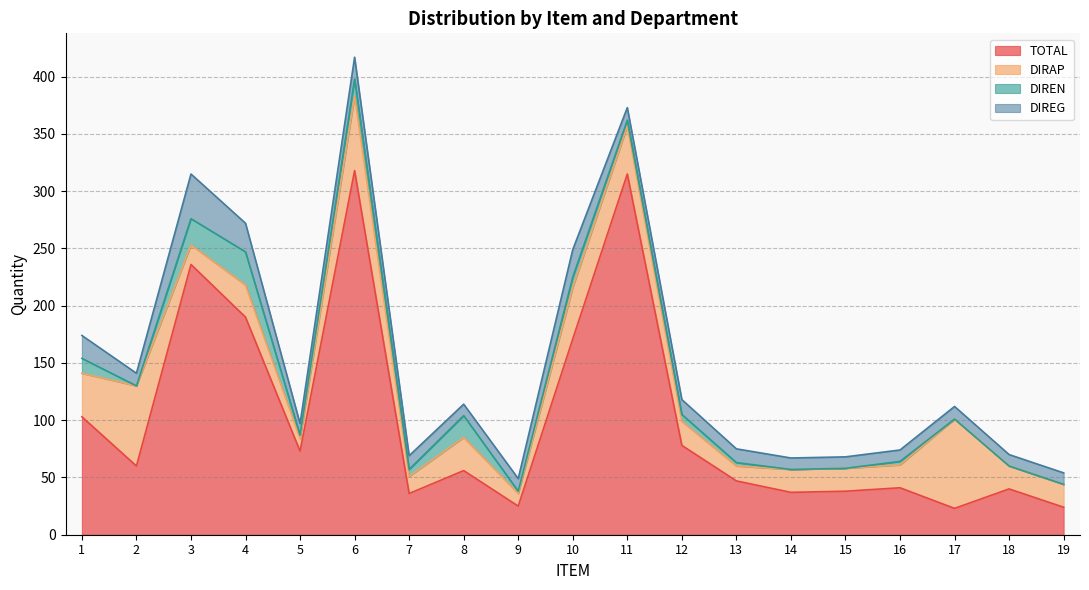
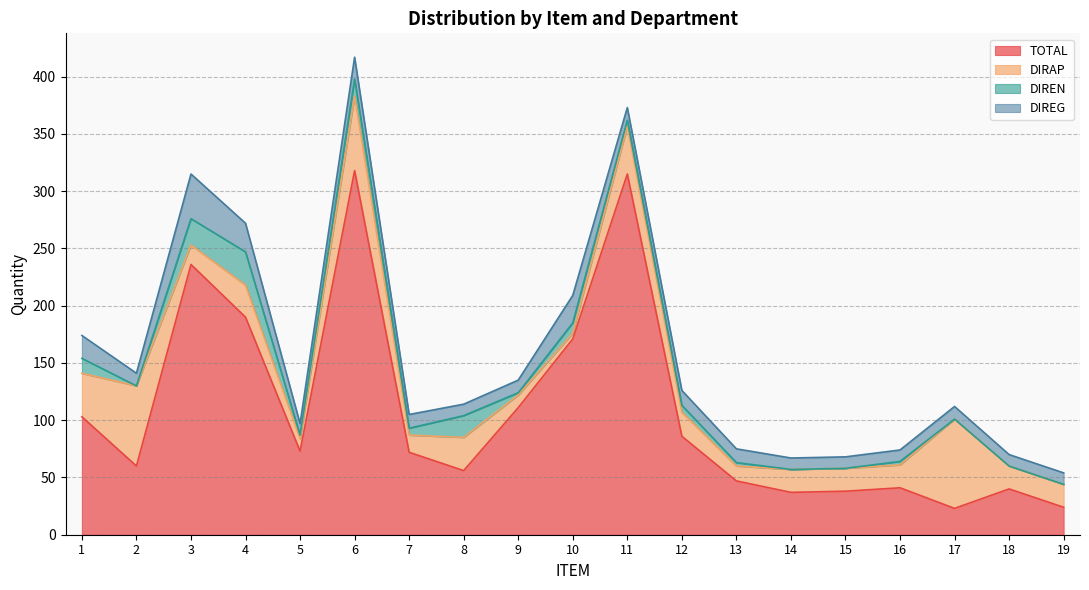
  {
    "TOTAL": {
      "1": 103,
      "2": 60,
      "3": 236,
      "4": 190,
      "5": 73,
      "6": 318,
-     "7": 36,
+     "7": 72,
      "8": 56,
-     "9": 25,
+     "9": 111,
      "10": 171,
      "11": 315,
-     "12": 78,
+     "12": 86,
      "13": 47,
      "14": 37,
      "15": 38,
      "16": 41,
      "17": 23,
      "18": 40,
      "19": 24
    },
    "DIRAP": {
      "1": 38,
      "3": 17,
      "4": 28,
      "5": 11,
      "6": 65,
      "7": 15,
      "8": 29,
-     "10": 45,
+     "10": 5,
      "11": 42,
      "12": 21,
      "13": 13,
      "16": 20
    }
  }
